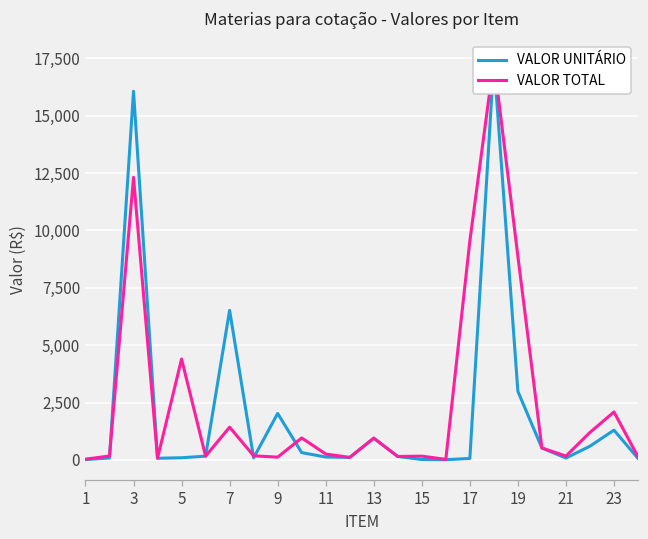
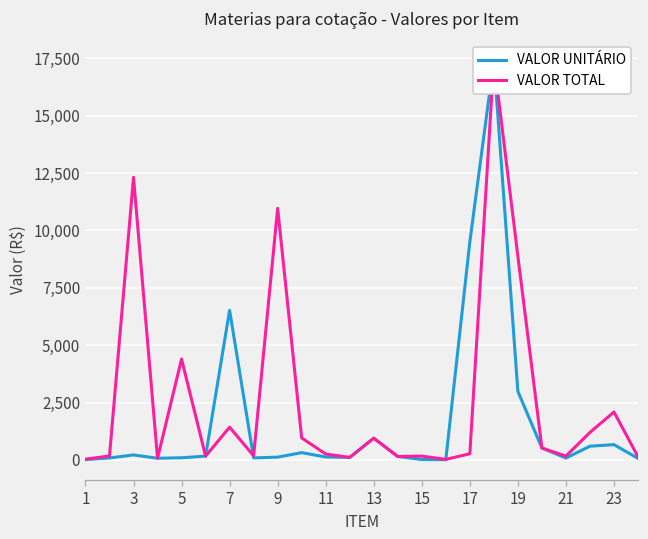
  {
    "VALOR UNITÁRIO": {
-     "3": "16,100",
+     "3": "200",
      "5": "100",
      "7": "6,500",
-     "9": "2,000",
+     "9": "100",
      "11": "100",
      "15": "0",
-     "17": "100",
+     "17": "9,500",
      "19": "3,000",
-     "23": "1,300"
+     "23": "700"
    },
    "VALOR TOTAL": {
      "3": "12,300",
      "5": "4,400",
      "7": "1,400",
-     "9": "100",
+     "9": "11,000",
      "11": "300",
      "15": "200",
-     "17": "9,500",
+     "17": "300",
      "19": "8,900",
      "23": "2,100"
    }
  }
